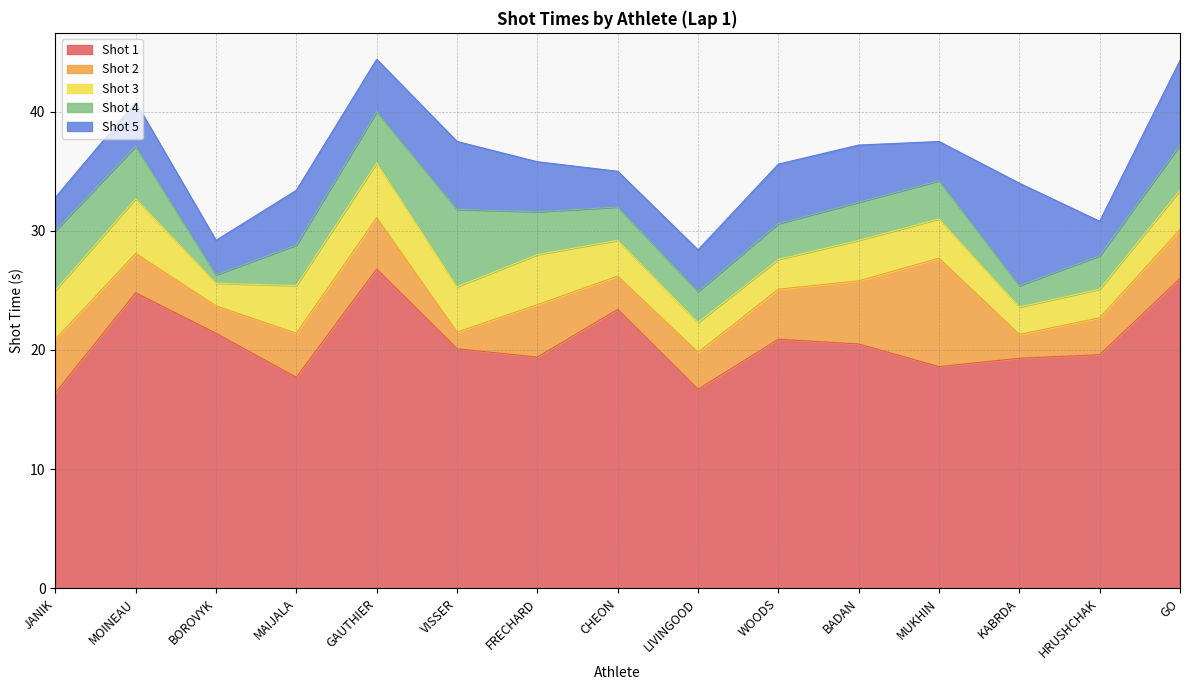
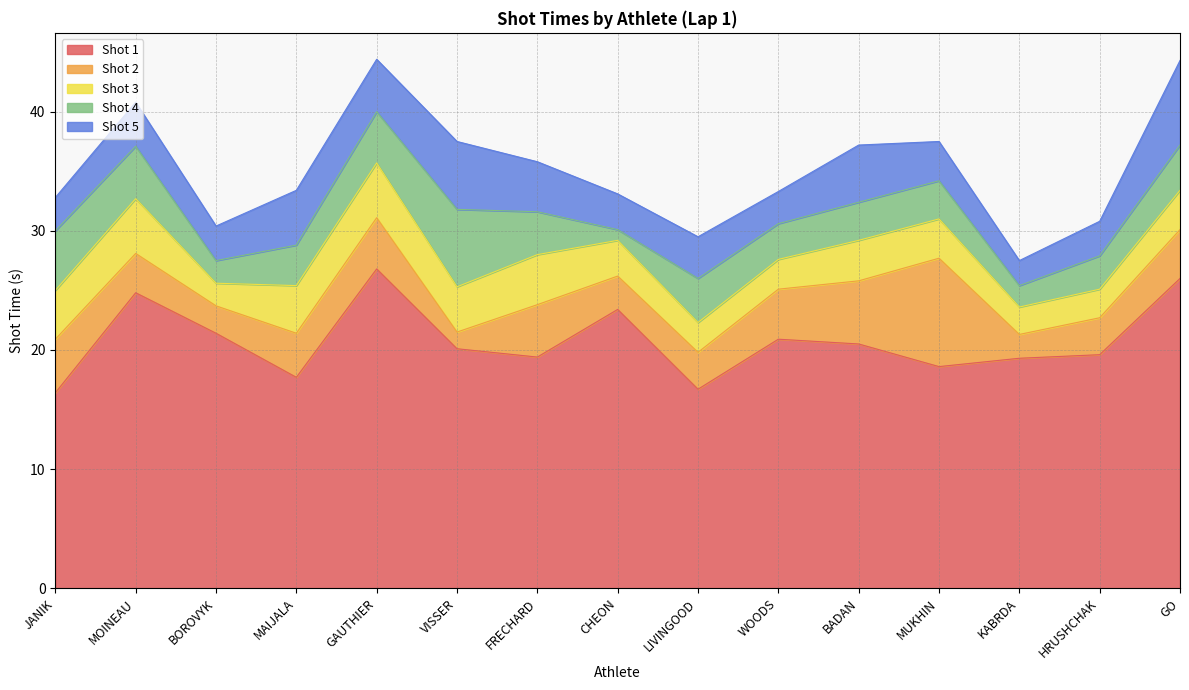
  {
    "Shot 1": {
      "JANIK": 16.4,
      "MOINEAU": 24.8,
      "BOROVYK": 21.4,
      "MAIJALA": 17.7,
      "GAUTHIER": 26.8,
      "VISSER": 20.1,
      "FRECHARD": 19.4,
      "CHEON": 23.4,
      "LIVINGOOD": 16.7,
      "WOODS": 20.9,
      "BADAN": 20.5,
      "MUKHIN": 18.6,
      "KABRDA": 19.3,
      "HRUSHCHAK": 19.6,
      "GO": 26.0
    },
    "Shot 2": {
      "JANIK": 4.5,
      "MOINEAU": 3.3,
      "BOROVYK": 2.3,
      "MAIJALA": 3.7,
      "GAUTHIER": 4.3,
      "VISSER": 1.4,
      "FRECHARD": 4.4,
      "CHEON": 2.8,
      "LIVINGOOD": 3.1,
      "WOODS": 4.2,
      "BADAN": 5.3,
      "MUKHIN": 9.1,
      "KABRDA": 2.0,
      "HRUSHCHAK": 3.1,
      "GO": 4.1
    },
    "Shot 3": {
      "JANIK": 4.1,
      "MOINEAU": 4.6,
      "BOROVYK": 1.9,
      "MAIJALA": 4.0,
      "GAUTHIER": 4.6,
      "VISSER": 3.8,
      "FRECHARD": 4.2,
      "CHEON": 3.0,
      "LIVINGOOD": 2.5,
      "WOODS": 2.5,
      "BADAN": 3.4,
      "MUKHIN": 3.3,
      "KABRDA": 2.3,
      "HRUSHCHAK": 2.4,
      "GO": 3.3
    },
    "Shot 4": {
      "JANIK": 5.0,
      "MOINEAU": 4.4,
-     "BOROVYK": 0.7,
+     "BOROVYK": 1.9,
      "MAIJALA": 3.4,
      "GAUTHIER": 4.3,
      "VISSER": 6.5,
      "FRECHARD": 3.6,
-     "CHEON": 2.8,
-     "LIVINGOOD": 2.6,
+     "CHEON": 0.9,
+     "LIVINGOOD": 3.7,
      "WOODS": 3.0,
      "BADAN": 3.2,
      "MUKHIN": 3.2,
      "KABRDA": 1.8,
      "HRUSHCHAK": 2.8,
      "GO": 3.8
    },
    "Shot 5": {
      "JANIK": 2.8,
      "BOROVYK": 2.9,
      "MAIJALA": 4.6,
      "GAUTHIER": 4.4,
      "VISSER": 5.7,
      "FRECHARD": 4.2,
      "CHEON": 3.0,
      "LIVINGOOD": 3.5,
-     "WOODS": 5.0,
+     "WOODS": 2.7,
      "BADAN": 4.8,
      "MUKHIN": 3.3,
-     "KABRDA": 8.6,
+     "KABRDA": 2.1,
      "HRUSHCHAK": 2.9,
      "GO": 7.1
    }
  }
